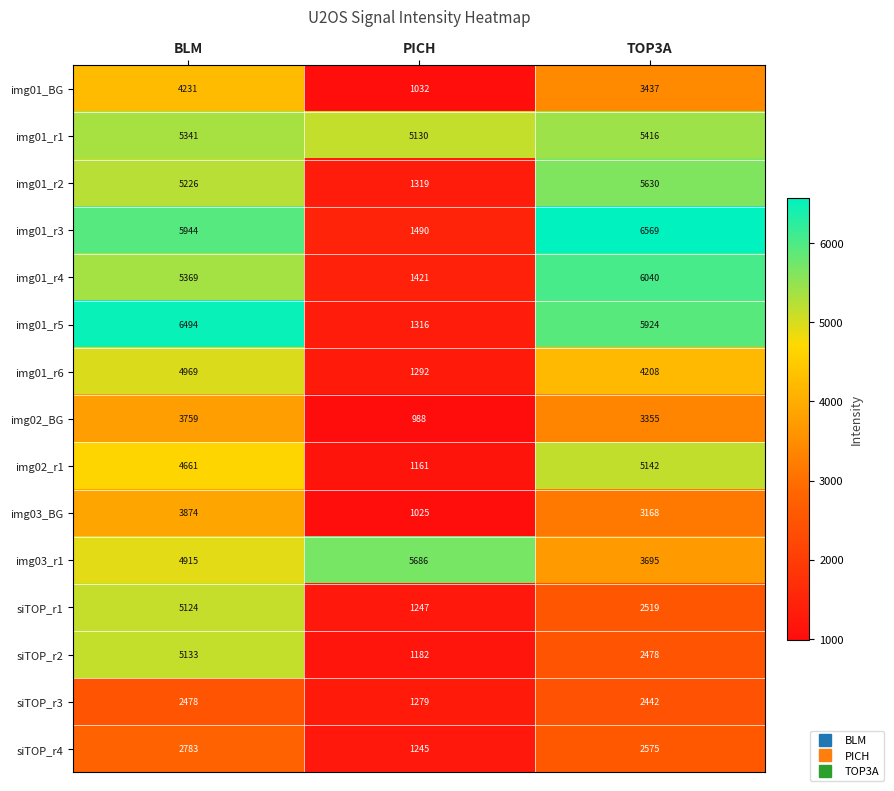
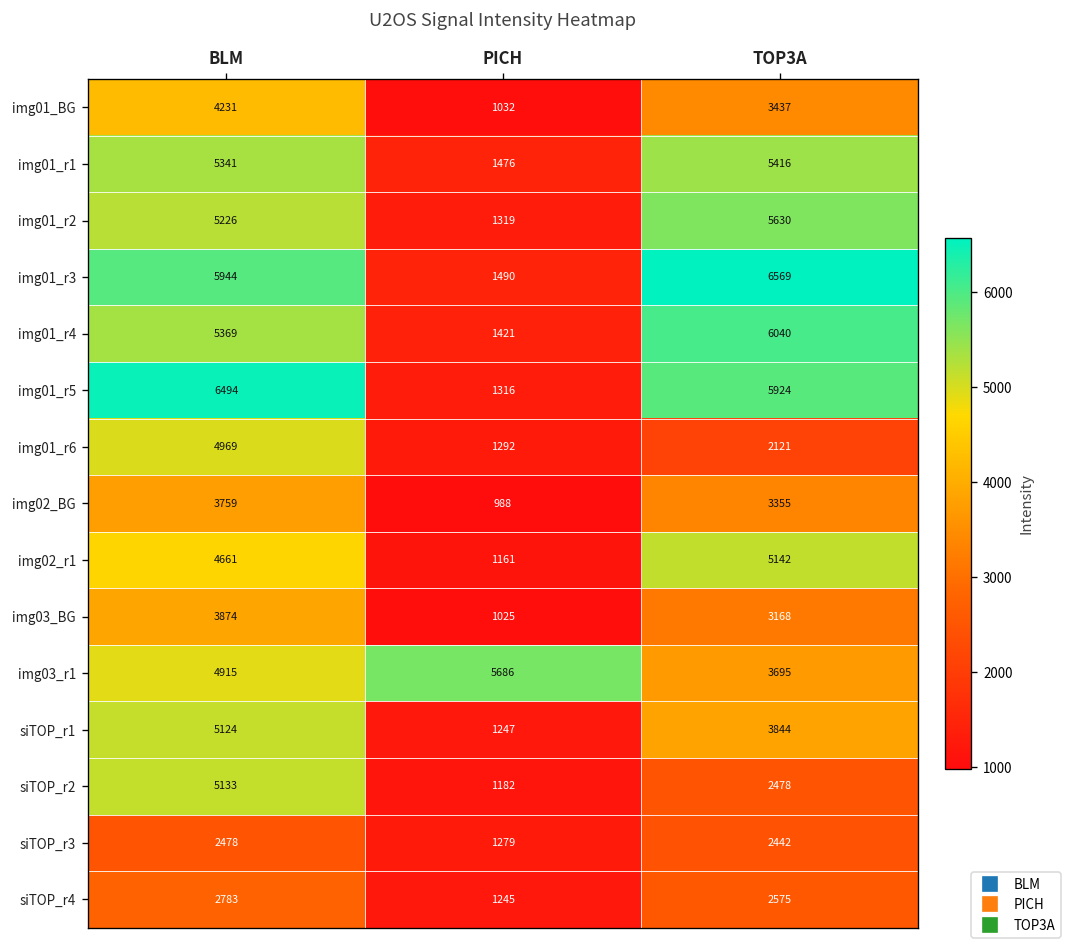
  {
    "img01_BG": {
      "BLM": 4231,
      "PICH": 1032,
      "TOP3A": 3437
    },
    "img01_r1": {
      "BLM": 5341,
-     "PICH": 5130,
+     "PICH": 1476,
      "TOP3A": 5416
    },
    "img01_r2": {
      "BLM": 5226,
      "PICH": 1319,
      "TOP3A": 5630
    },
    "img01_r3": {
      "BLM": 5944,
      "PICH": 1490,
      "TOP3A": 6569
    },
    "img01_r4": {
      "BLM": 5369,
      "PICH": 1421,
      "TOP3A": 6040
    },
    "img01_r5": {
      "BLM": 6494,
      "PICH": 1316,
      "TOP3A": 5924
    },
    "img01_r6": {
      "BLM": 4969,
      "PICH": 1292,
-     "TOP3A": 4208
+     "TOP3A": 2121
    },
    "img02_BG": {
      "BLM": 3759,
      "PICH": 988,
      "TOP3A": 3355
    },
    "img02_r1": {
      "BLM": 4661,
      "PICH": 1161,
      "TOP3A": 5142
    },
    "img03_BG": {
      "BLM": 3874,
      "PICH": 1025,
      "TOP3A": 3168
    },
    "img03_r1": {
      "BLM": 4915,
      "PICH": 5686,
      "TOP3A": 3695
    },
    "siTOP_r1": {
      "BLM": 5124,
      "PICH": 1247,
-     "TOP3A": 2519
+     "TOP3A": 3844
    },
    "siTOP_r2": {
      "BLM": 5133,
      "PICH": 1182,
      "TOP3A": 2478
    },
    "siTOP_r3": {
      "BLM": 2478,
      "PICH": 1279,
      "TOP3A": 2442
    },
    "siTOP_r4": {
      "BLM": 2783,
      "PICH": 1245,
      "TOP3A": 2575
    }
  }
